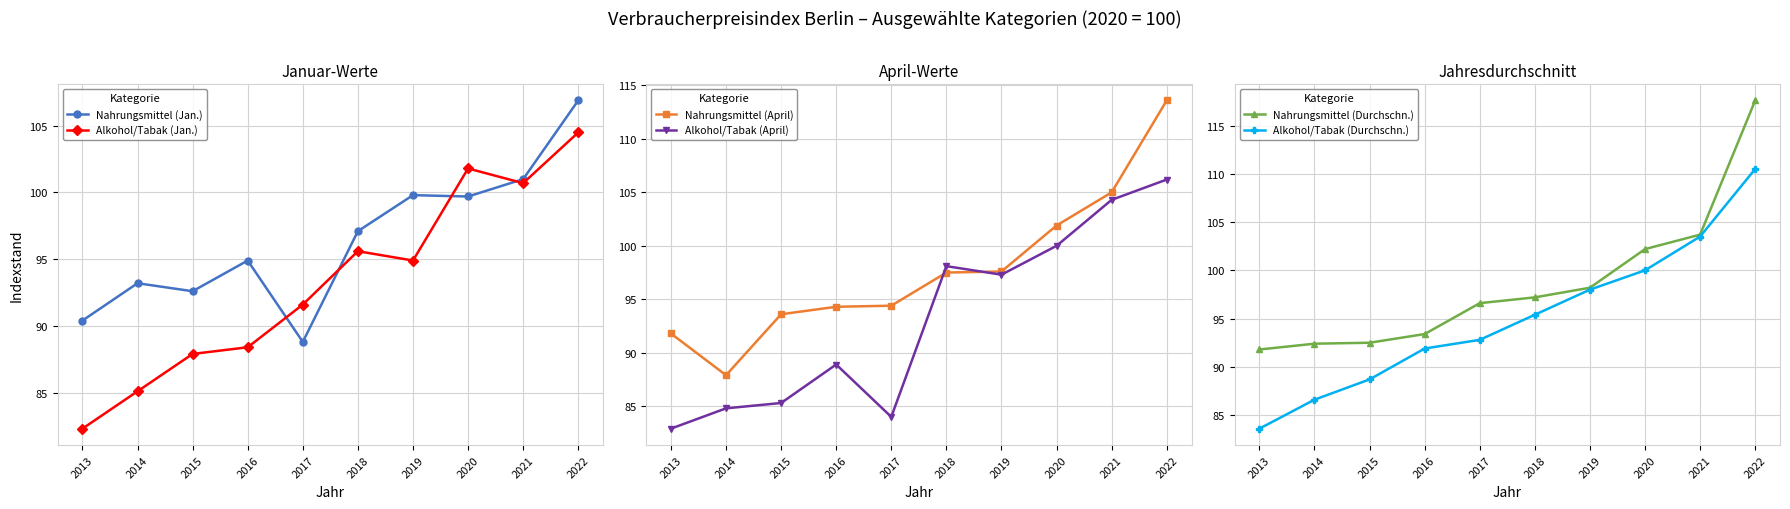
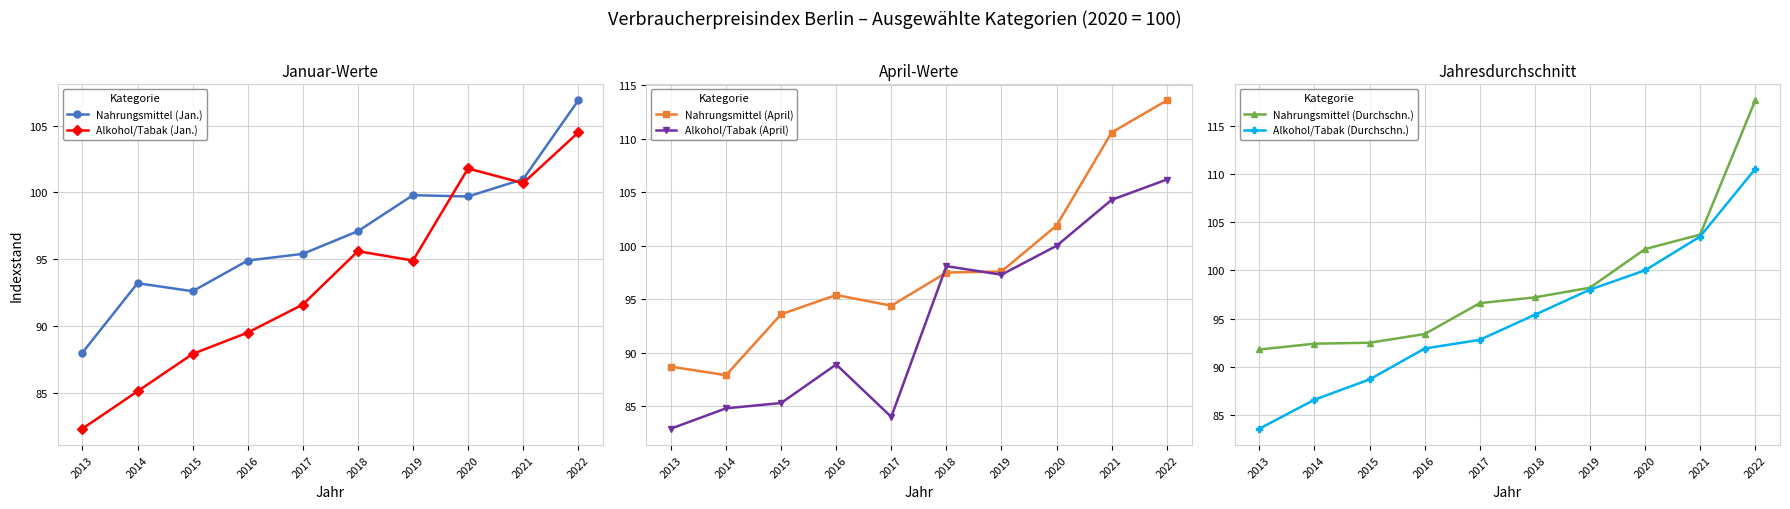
  {
    "Januar-Werte": {
      "Nahrungsmittel (Jan.)": {
-       "2013": 90.4,
+       "2013": 88.0,
        "2014": 93.2,
        "2015": 92.6,
        "2016": 94.9,
-       "2017": 88.8,
+       "2017": 95.4,
        "2018": 97.1,
        "2019": 99.8,
        "2020": 99.7,
        "2021": 101.0,
        "2022": 106.9
      },
      "Alkohol/Tabak (Jan.)": {
        "2013": 82.3,
        "2014": 85.1,
        "2015": 87.9,
-       "2016": 88.4,
+       "2016": 89.5,
        "2017": 91.6,
        "2018": 95.6,
        "2019": 94.9,
        "2020": 101.8,
        "2021": 100.7,
        "2022": 104.5
      }
    },
    "April-Werte": {
      "Nahrungsmittel (April)": {
-       "2013": 91.8,
+       "2013": 88.7,
        "2014": 87.9,
        "2015": 93.6,
-       "2016": 94.3,
+       "2016": 95.4,
        "2017": 94.4,
        "2018": 97.5,
        "2019": 97.6,
        "2020": 101.9,
-       "2021": 105.0,
+       "2021": 110.6,
        "2022": 113.6
      },
      "Alkohol/Tabak (April)": {
        "2013": 82.9,
        "2014": 84.8,
        "2015": 85.3,
        "2016": 88.9,
        "2017": 84.0,
        "2018": 98.1,
        "2019": 97.3,
        "2020": 100.0,
        "2021": 104.3,
        "2022": 106.2
      }
    },
    "Jahresdurchschnitt": {
      "Nahrungsmittel (Durchschn.)": {
        "2013": 92,
        "2014": 92,
        "2015": 93,
        "2016": 93,
        "2017": 97,
        "2018": 97,
        "2020": 102,
        "2022": 118
      },
      "Alkohol/Tabak (Durchschn.)": {
        "2013": 84,
        "2014": 87,
        "2015": 89,
        "2016": 92,
        "2017": 93,
        "2018": 95,
        "2020": 100,
        "2022": 111
      }
    }
  }
